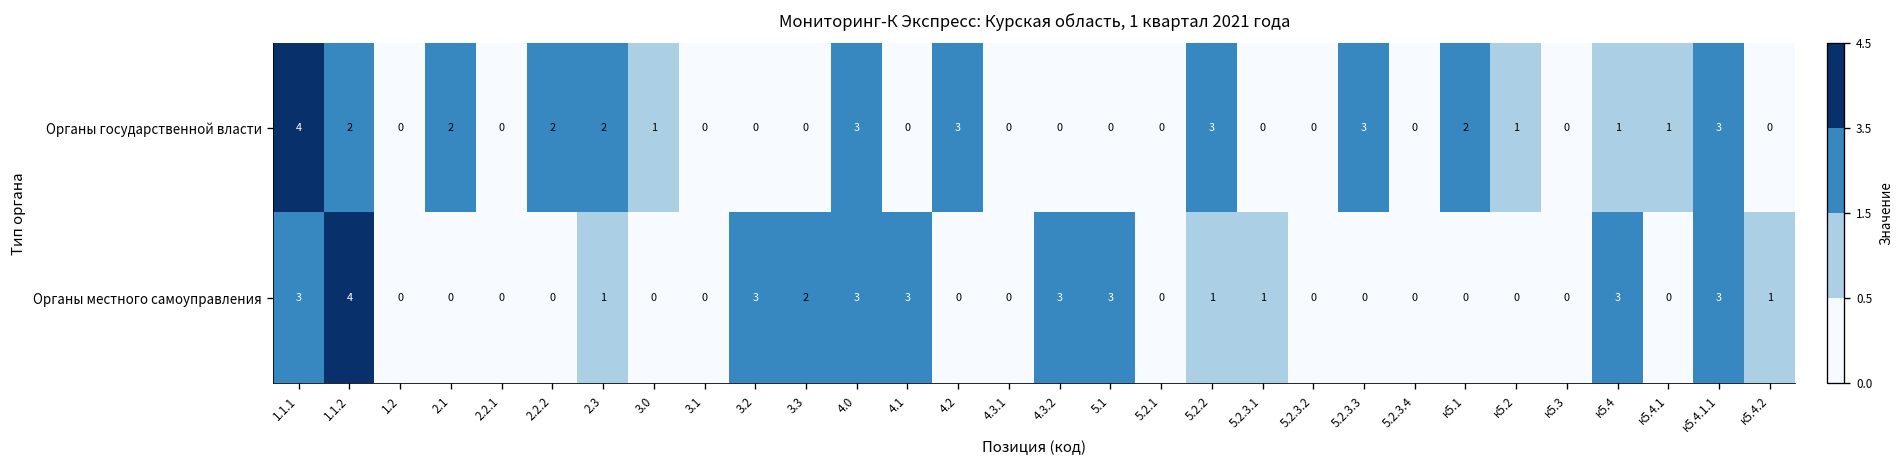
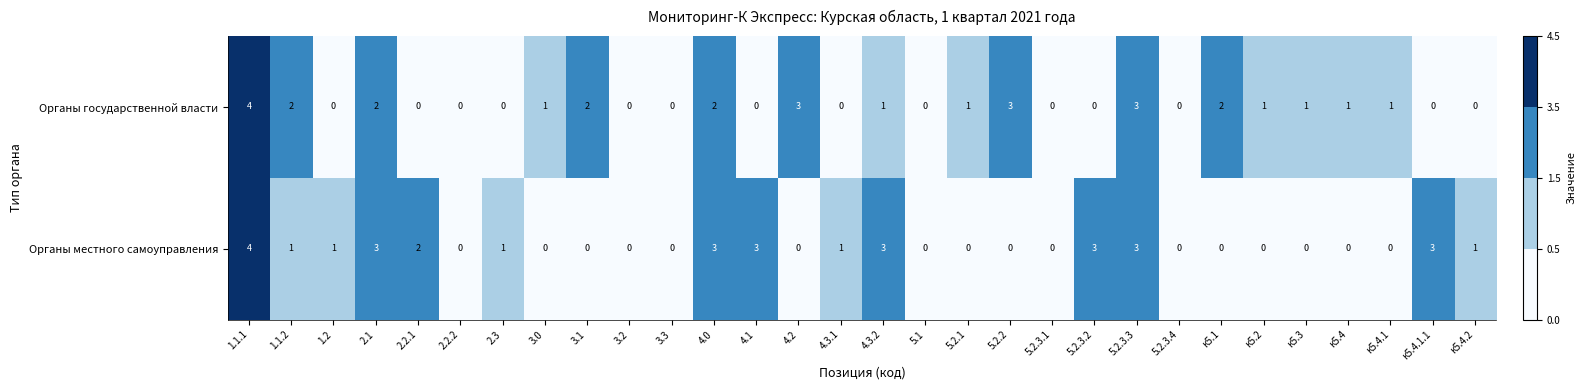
  {
    "Органы государственной власти": {
      "1.1.1": 4,
      "1.1.2": 2,
      "1.2": 0,
      "2.1": 2,
      "2.2.1": 0,
-     "2.2.2": 2,
-     "2.3": 2,
+     "2.2.2": 0,
+     "2.3": 0,
      "3.0": 1,
-     "3.1": 0,
+     "3.1": 2,
      "3.2": 0,
      "3.3": 0,
-     "4.0": 3,
+     "4.0": 2,
      "4.1": 0,
      "4.2": 3,
      "4.3.1": 0,
-     "4.3.2": 0,
+     "4.3.2": 1,
      "5.1": 0,
-     "5.2.1": 0,
+     "5.2.1": 1,
      "5.2.2": 3,
      "5.2.3.1": 0,
      "5.2.3.2": 0,
      "5.2.3.3": 3,
      "5.2.3.4": 0,
      "к5.1": 2,
      "к5.2": 1,
-     "к5.3": 0,
+     "к5.3": 1,
      "к5.4": 1,
      "к5.4.1": 1,
-     "к5.4.1.1": 3,
+     "к5.4.1.1": 0,
      "к5.4.2": 0
    },
    "Органы местного самоуправления": {
-     "1.1.1": 3,
-     "1.1.2": 4,
-     "1.2": 0,
-     "2.1": 0,
-     "2.2.1": 0,
+     "1.1.1": 4,
+     "1.1.2": 1,
+     "1.2": 1,
+     "2.1": 3,
+     "2.2.1": 2,
      "2.2.2": 0,
      "2.3": 1,
      "3.0": 0,
      "3.1": 0,
-     "3.2": 3,
-     "3.3": 2,
+     "3.2": 0,
+     "3.3": 0,
      "4.0": 3,
      "4.1": 3,
      "4.2": 0,
-     "4.3.1": 0,
+     "4.3.1": 1,
      "4.3.2": 3,
-     "5.1": 3,
+     "5.1": 0,
      "5.2.1": 0,
-     "5.2.2": 1,
-     "5.2.3.1": 1,
-     "5.2.3.2": 0,
-     "5.2.3.3": 0,
+     "5.2.2": 0,
+     "5.2.3.1": 0,
+     "5.2.3.2": 3,
+     "5.2.3.3": 3,
      "5.2.3.4": 0,
      "к5.1": 0,
      "к5.2": 0,
      "к5.3": 0,
-     "к5.4": 3,
+     "к5.4": 0,
      "к5.4.1": 0,
      "к5.4.1.1": 3,
      "к5.4.2": 1
    }
  }
